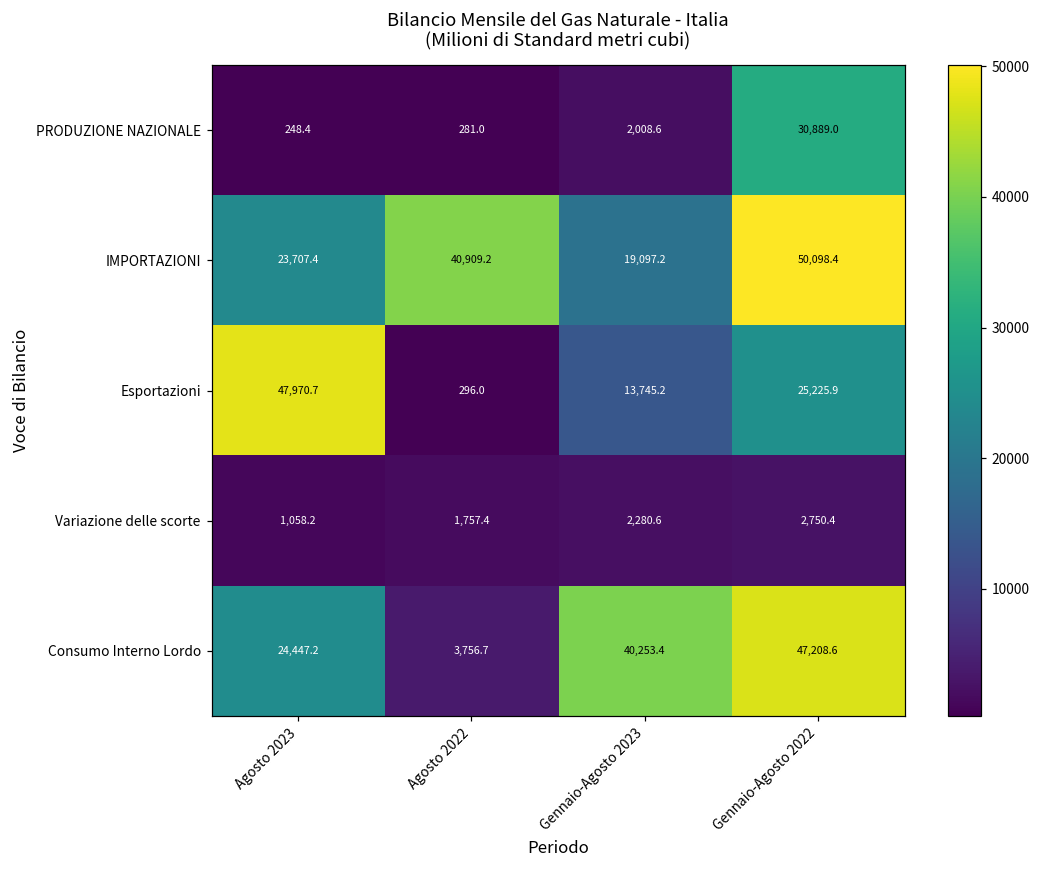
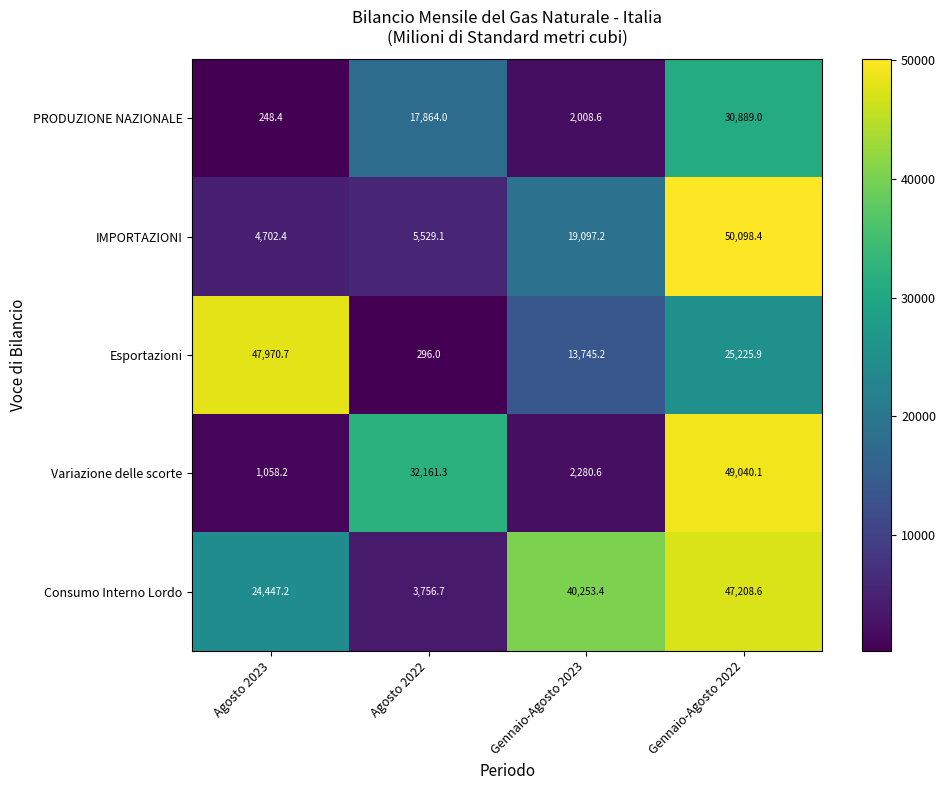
  {
    "PRODUZIONE NAZIONALE": {
      "Agosto 2023": "248.4",
-     "Agosto 2022": "281.0",
+     "Agosto 2022": "17,864.0",
      "Gennaio-Agosto 2023": "2,008.6",
      "Gennaio-Agosto 2022": "30,889.0"
    },
    "IMPORTAZIONI": {
-     "Agosto 2023": "23,707.4",
-     "Agosto 2022": "40,909.2",
+     "Agosto 2023": "4,702.4",
+     "Agosto 2022": "5,529.1",
      "Gennaio-Agosto 2023": "19,097.2",
      "Gennaio-Agosto 2022": "50,098.4"
    },
    "Esportazioni": {
      "Agosto 2023": "47,970.7",
      "Agosto 2022": "296.0",
      "Gennaio-Agosto 2023": "13,745.2",
      "Gennaio-Agosto 2022": "25,225.9"
    },
    "Variazione delle scorte": {
      "Agosto 2023": "1,058.2",
-     "Agosto 2022": "1,757.4",
+     "Agosto 2022": "32,161.3",
      "Gennaio-Agosto 2023": "2,280.6",
-     "Gennaio-Agosto 2022": "2,750.4"
+     "Gennaio-Agosto 2022": "49,040.1"
    },
    "Consumo Interno Lordo": {
      "Agosto 2023": "24,447.2",
      "Agosto 2022": "3,756.7",
      "Gennaio-Agosto 2023": "40,253.4",
      "Gennaio-Agosto 2022": "47,208.6"
    }
  }
